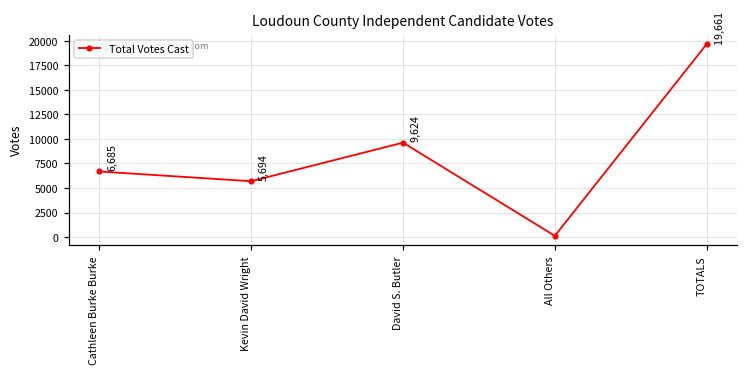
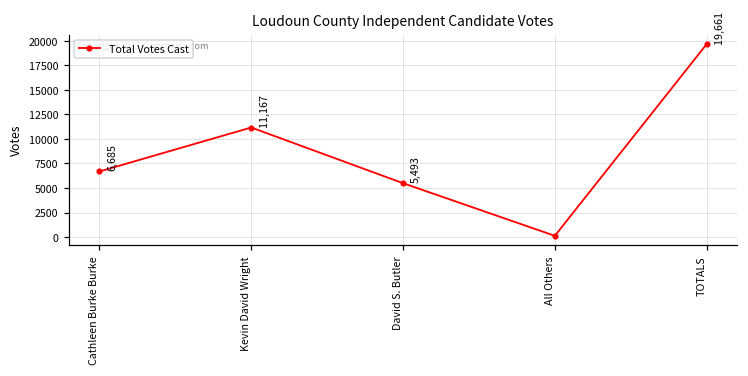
  {
    "Cathleen Burke Burke": "6,685",
-   "Kevin David Wright": "5,694",
-   "David S. Butler": "9,624",
+   "Kevin David Wright": "11,167",
+   "David S. Butler": "5,493",
    "TOTALS": "19,661"
  }
